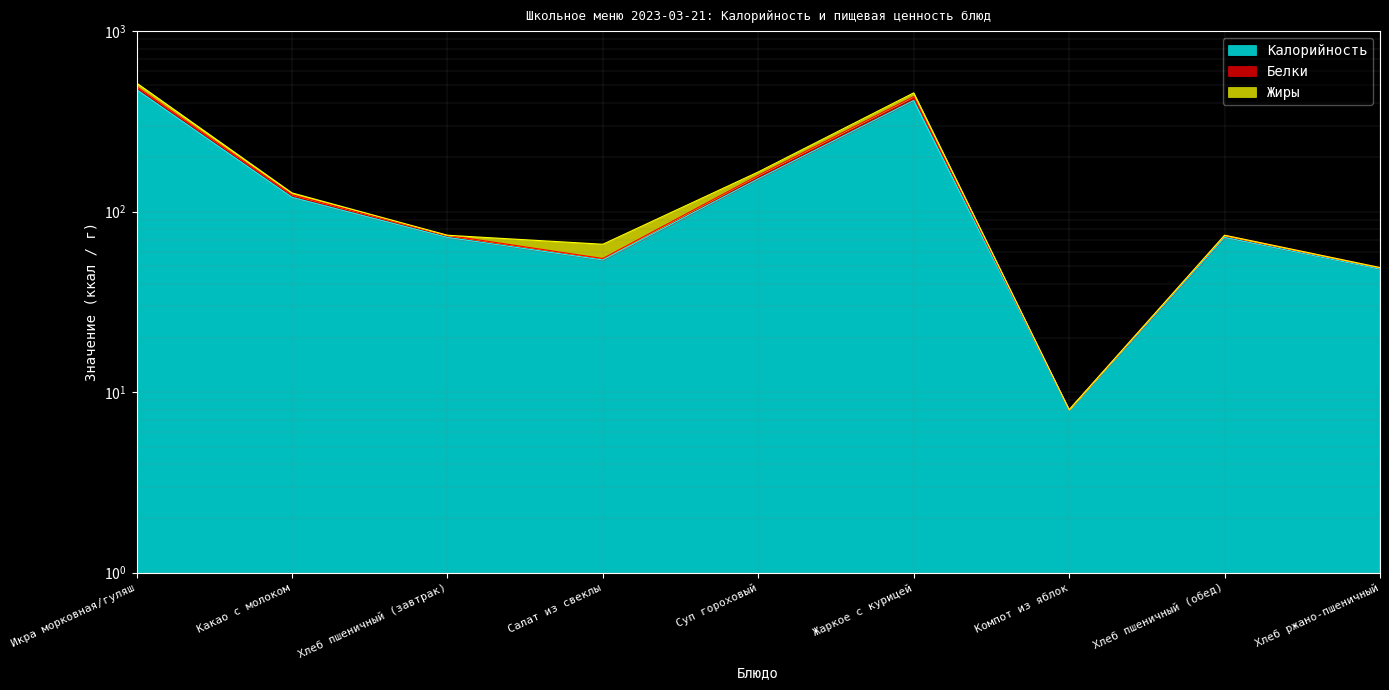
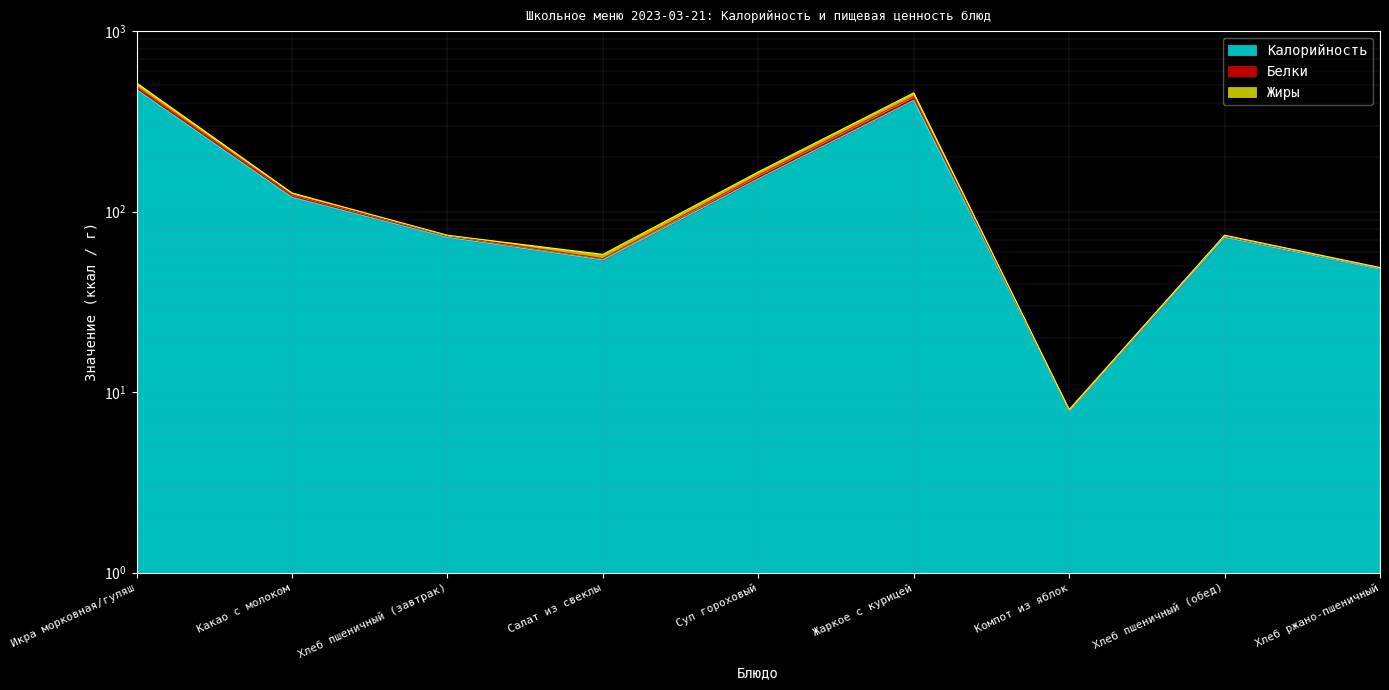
  {
    "Калорийность": {
      "Икра морковная/гуляш": 470,
      "Какао с молоком": 120,
      "Суп гороховый": 150,
      "Жаркое с курицей": 410
    },
    "Белки": {
      "Икра морковная/гуляш": 19,
      "Суп гороховый": 7,
      "Жаркое с курицей": 21
    },
    "Жиры": {
      "Икра морковная/гуляш": 23,
-     "Салат из свеклы": 11,
+     "Салат из свеклы": 3,
      "Суп гороховый": 7,
      "Жаркое с курицей": 21
    }
  }
